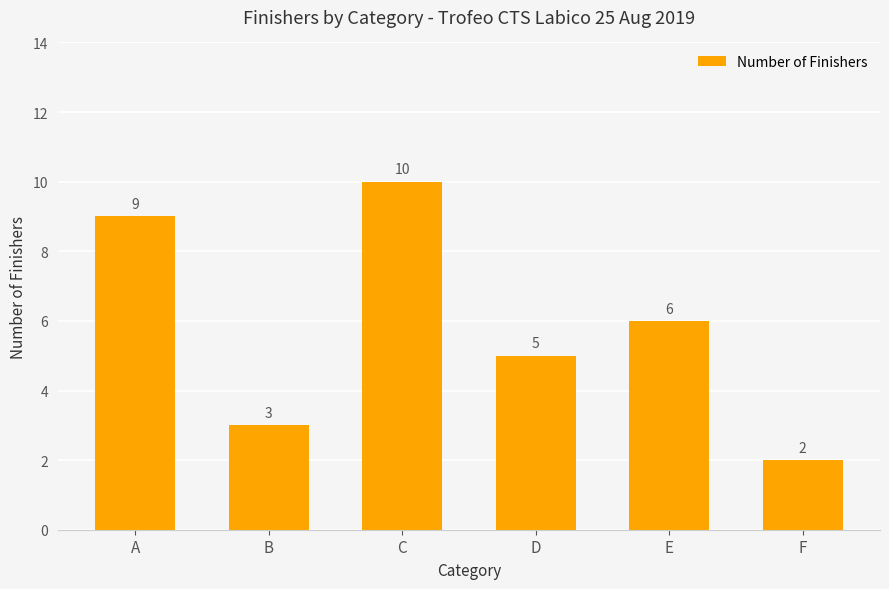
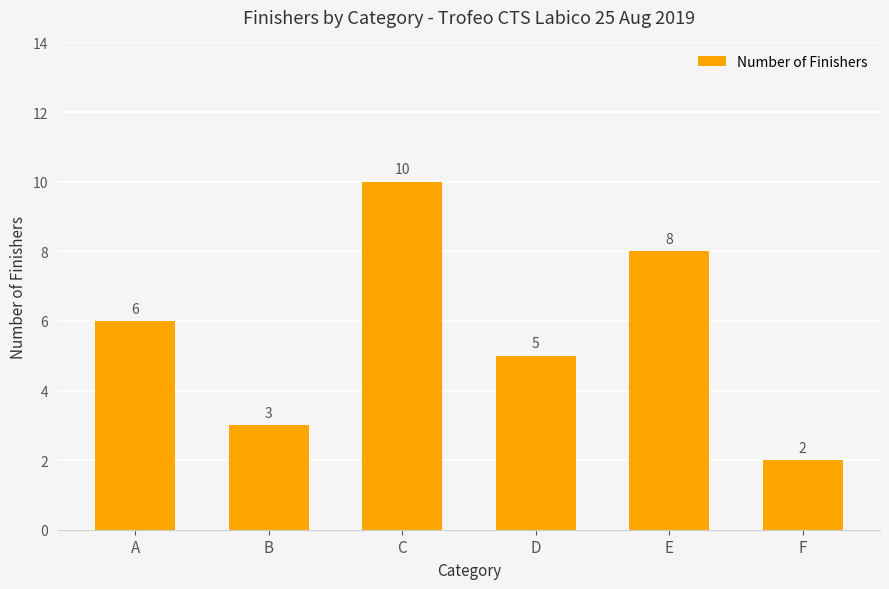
  {
-   "A": 9,
+   "A": 6,
    "B": 3,
    "C": 10,
    "D": 5,
-   "E": 6,
+   "E": 8,
    "F": 2
  }
